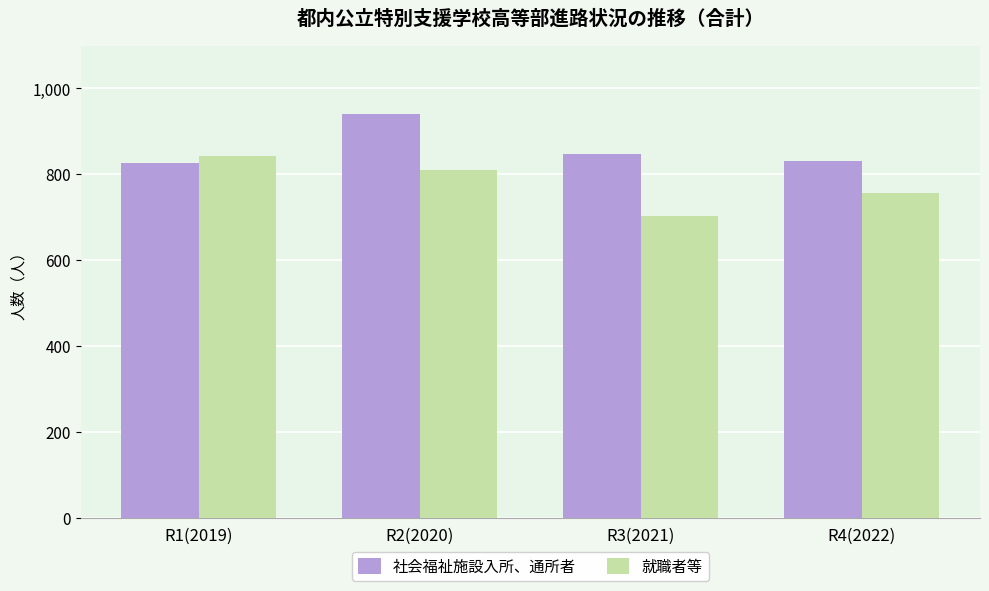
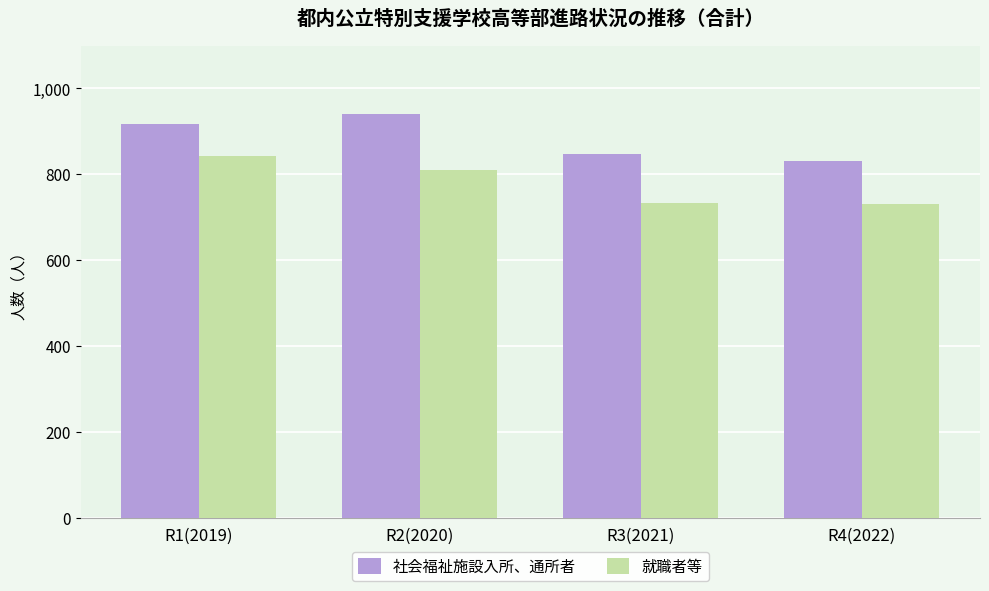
  {
    "社会福祉施設入所、通所者": {
-     "R1(2019)": 830,
+     "R1(2019)": 920,
      "R2(2020)": 940,
      "R3(2021)": 850,
      "R4(2022)": 830
    },
    "就職者等": {
      "R1(2019)": 840,
      "R2(2020)": 810,
-     "R3(2021)": 700,
-     "R4(2022)": 760
+     "R3(2021)": 730,
+     "R4(2022)": 730
    }
  }
